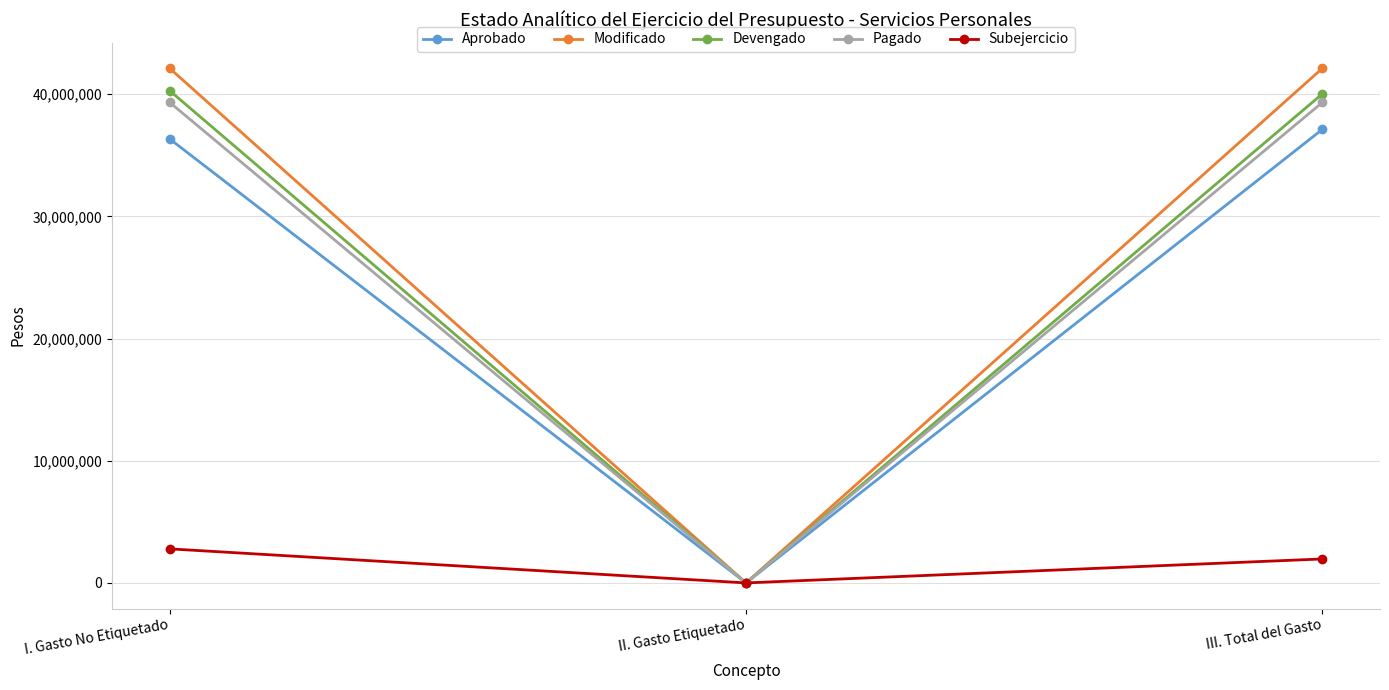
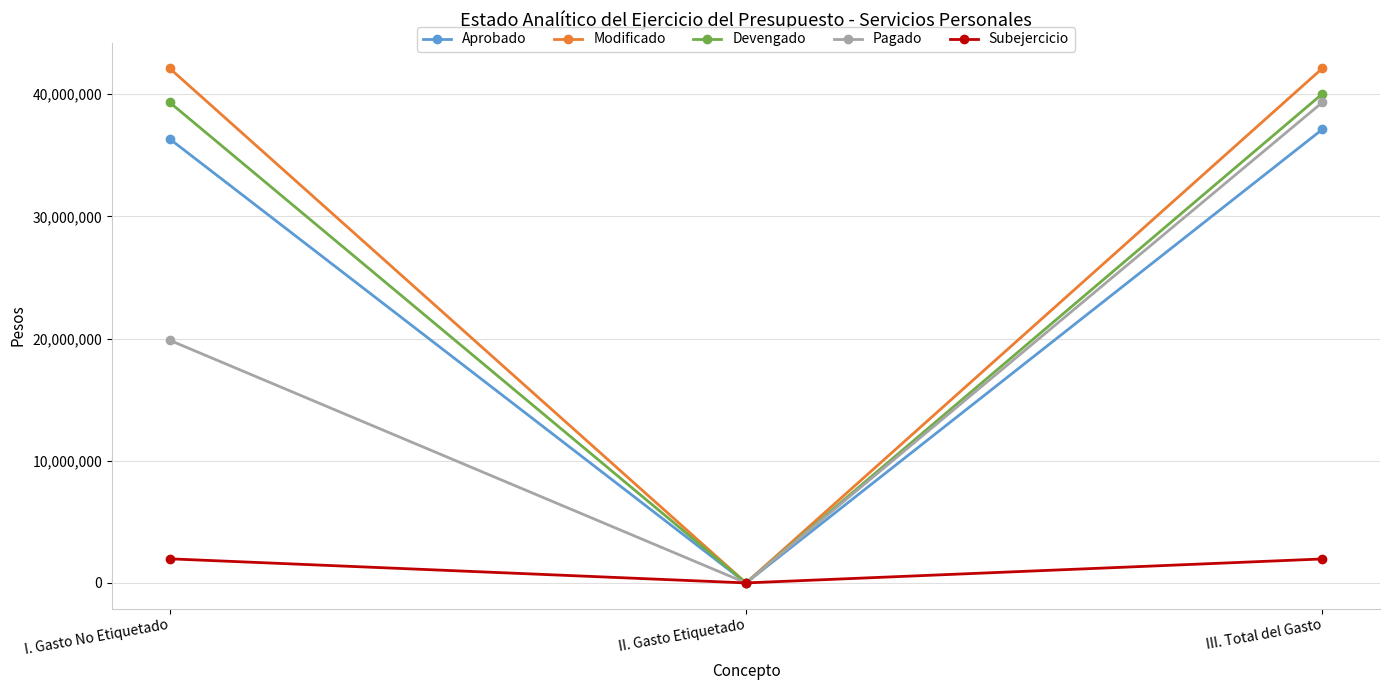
  {
    "Aprobado": {
      "I. Gasto No Etiquetado": "36,300,000",
      "III. Total del Gasto": "37,100,000"
    },
    "Modificado": {
      "I. Gasto No Etiquetado": "42,100,000",
      "III. Total del Gasto": "42,100,000"
    },
    "Devengado": {
-     "I. Gasto No Etiquetado": "40,300,000",
+     "I. Gasto No Etiquetado": "39,300,000",
      "III. Total del Gasto": "40,000,000"
    },
    "Pagado": {
-     "I. Gasto No Etiquetado": "39,300,000",
+     "I. Gasto No Etiquetado": "19,900,000",
      "III. Total del Gasto": "39,300,000"
    },
    "Subejercicio": {
-     "I. Gasto No Etiquetado": "2,800,000",
+     "I. Gasto No Etiquetado": "2,000,000",
      "III. Total del Gasto": "2,000,000"
    }
  }
